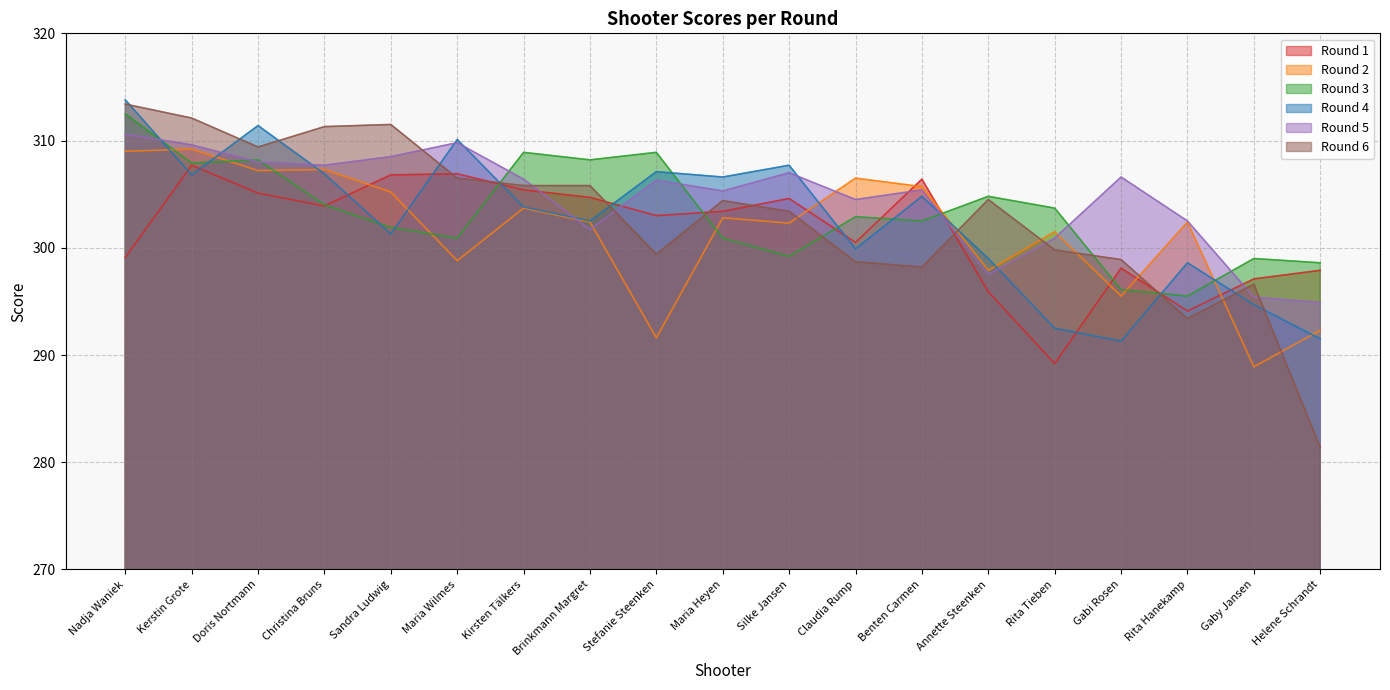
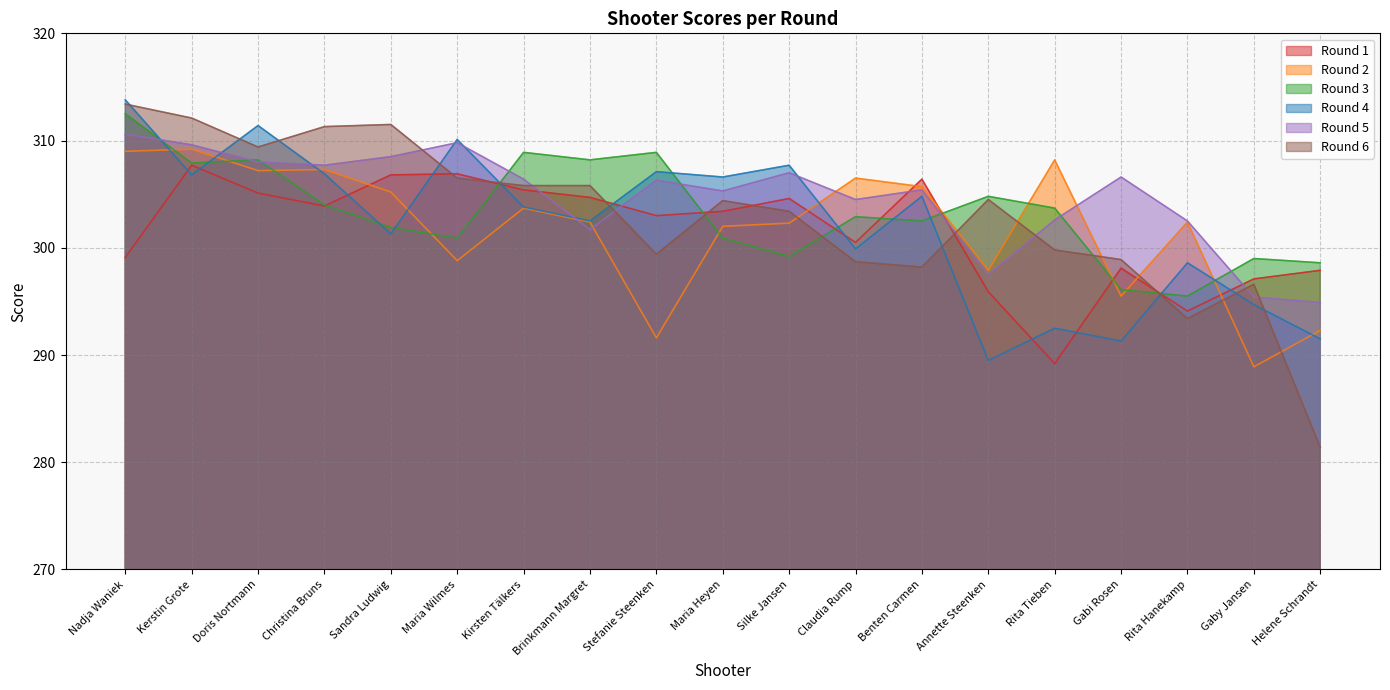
  {
    "Round 1": {
      "Nadja Waniek": 299.1,
      "Doris Nortmann": 305.1,
      "Sandra Ludwig": 306.8,
      "Maria Wilmes": 306.9,
      "Kirsten Tälkers": 305.4,
      "Brinkmann Margret": 304.7,
      "Stefanie Steenken": 303.0,
      "Maria Heyen": 303.4,
      "Silke Jansen": 304.6,
      "Claudia Rump": 300.5,
      "Benten Carmen": 306.4,
      "Annette Steenken": 295.9,
      "Rita Tieben": 289.2,
      "Gabi Rosen": 298.1,
      "Rita Hanekamp": 294.1,
      "Gaby Jansen": 297.1,
      "Helene Schrandt": 297.9
    },
    "Round 2": {
      "Nadja Waniek": 309.0,
      "Kerstin Grote": 309.2,
      "Doris Nortmann": 307.2,
      "Christina Bruns": 307.3,
      "Sandra Ludwig": 305.2,
      "Maria Wilmes": 298.8,
      "Stefanie Steenken": 291.6,
-     "Maria Heyen": 302.8,
+     "Maria Heyen": 302.0,
      "Silke Jansen": 302.3,
      "Claudia Rump": 306.5,
      "Benten Carmen": 305.7,
      "Annette Steenken": 297.9,
-     "Rita Tieben": 301.5,
+     "Rita Tieben": 308.2,
      "Gabi Rosen": 295.5,
      "Gaby Jansen": 288.9,
      "Helene Schrandt": 292.3
    },
    "Round 3": {
      "Nadja Waniek": 312.5,
      "Sandra Ludwig": 301.9,
      "Maria Wilmes": 300.9,
      "Kirsten Tälkers": 308.9,
      "Brinkmann Margret": 308.2,
      "Stefanie Steenken": 308.9,
      "Maria Heyen": 300.9,
      "Silke Jansen": 299.2,
      "Claudia Rump": 302.9,
      "Benten Carmen": 302.5,
      "Annette Steenken": 304.8,
      "Rita Tieben": 303.7,
      "Gabi Rosen": 296.1,
      "Rita Hanekamp": 295.5,
      "Gaby Jansen": 299.0,
      "Helene Schrandt": 298.6
    },
    "Round 4": {
      "Nadja Waniek": 313.8,
      "Kerstin Grote": 306.8,
      "Doris Nortmann": 311.4,
      "Christina Bruns": 306.9,
      "Sandra Ludwig": 301.3,
      "Maria Wilmes": 310.1,
      "Stefanie Steenken": 307.1,
      "Maria Heyen": 306.6,
      "Silke Jansen": 307.7,
      "Claudia Rump": 299.9,
      "Benten Carmen": 304.8,
-     "Annette Steenken": 299.0,
+     "Annette Steenken": 289.5,
      "Rita Tieben": 292.5,
      "Gabi Rosen": 291.3,
      "Rita Hanekamp": 298.6,
      "Gaby Jansen": 294.7,
      "Helene Schrandt": 291.5
    },
    "Round 5": {
      "Nadja Waniek": 310.6,
      "Kerstin Grote": 309.6,
      "Christina Bruns": 307.7,
      "Sandra Ludwig": 308.5,
      "Maria Wilmes": 309.8,
      "Kirsten Tälkers": 306.4,
      "Brinkmann Margret": 301.7,
      "Stefanie Steenken": 306.3,
      "Maria Heyen": 305.3,
      "Silke Jansen": 307.0,
      "Claudia Rump": 304.5,
      "Benten Carmen": 305.4,
      "Annette Steenken": 297.5,
-     "Rita Tieben": 300.9,
+     "Rita Tieben": 302.6,
      "Gabi Rosen": 306.6,
      "Gaby Jansen": 295.4,
      "Helene Schrandt": 294.9
    },
    "Round 6": {
      "Nadja Waniek": 313.4,
      "Kerstin Grote": 312.1,
      "Doris Nortmann": 309.4,
      "Christina Bruns": 311.3,
      "Sandra Ludwig": 311.5,
      "Maria Wilmes": 306.5,
      "Kirsten Tälkers": 305.8,
      "Brinkmann Margret": 305.8,
      "Stefanie Steenken": 299.4,
      "Maria Heyen": 304.4,
      "Silke Jansen": 303.4,
      "Claudia Rump": 298.7,
      "Benten Carmen": 298.2,
      "Annette Steenken": 304.5,
      "Rita Tieben": 299.8,
      "Gabi Rosen": 298.9,
      "Rita Hanekamp": 293.4,
      "Gaby Jansen": 296.6,
      "Helene Schrandt": 281.4
    }
  }
